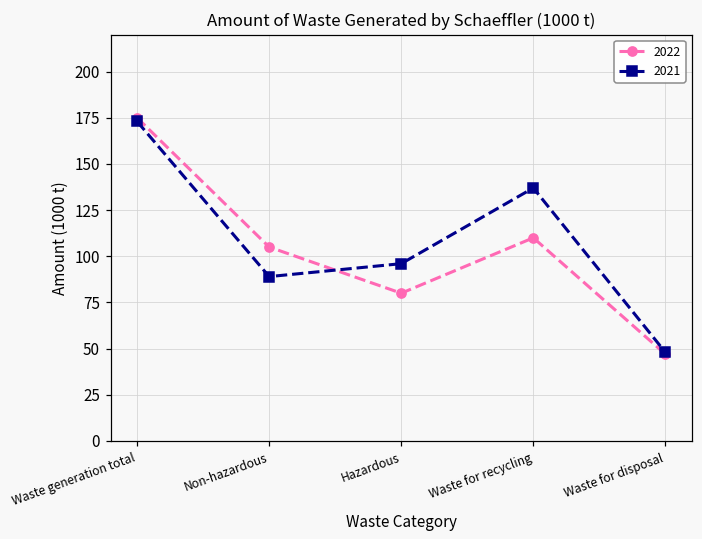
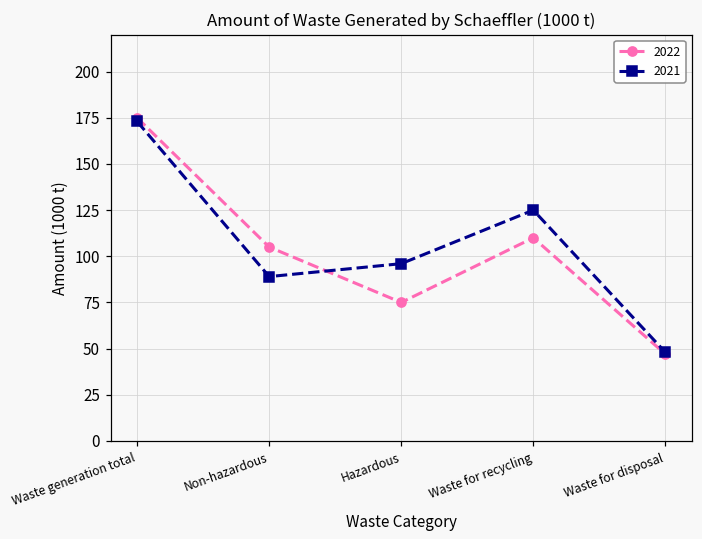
  {
    "2022": {
      "Waste generation total": 175,
      "Non-hazardous": 105,
-     "Hazardous": 80,
+     "Hazardous": 75,
      "Waste for recycling": 110
    },
    "2021": {
      "Waste generation total": 173,
      "Non-hazardous": 89,
      "Hazardous": 96,
-     "Waste for recycling": 137
+     "Waste for recycling": 125
    }
  }
